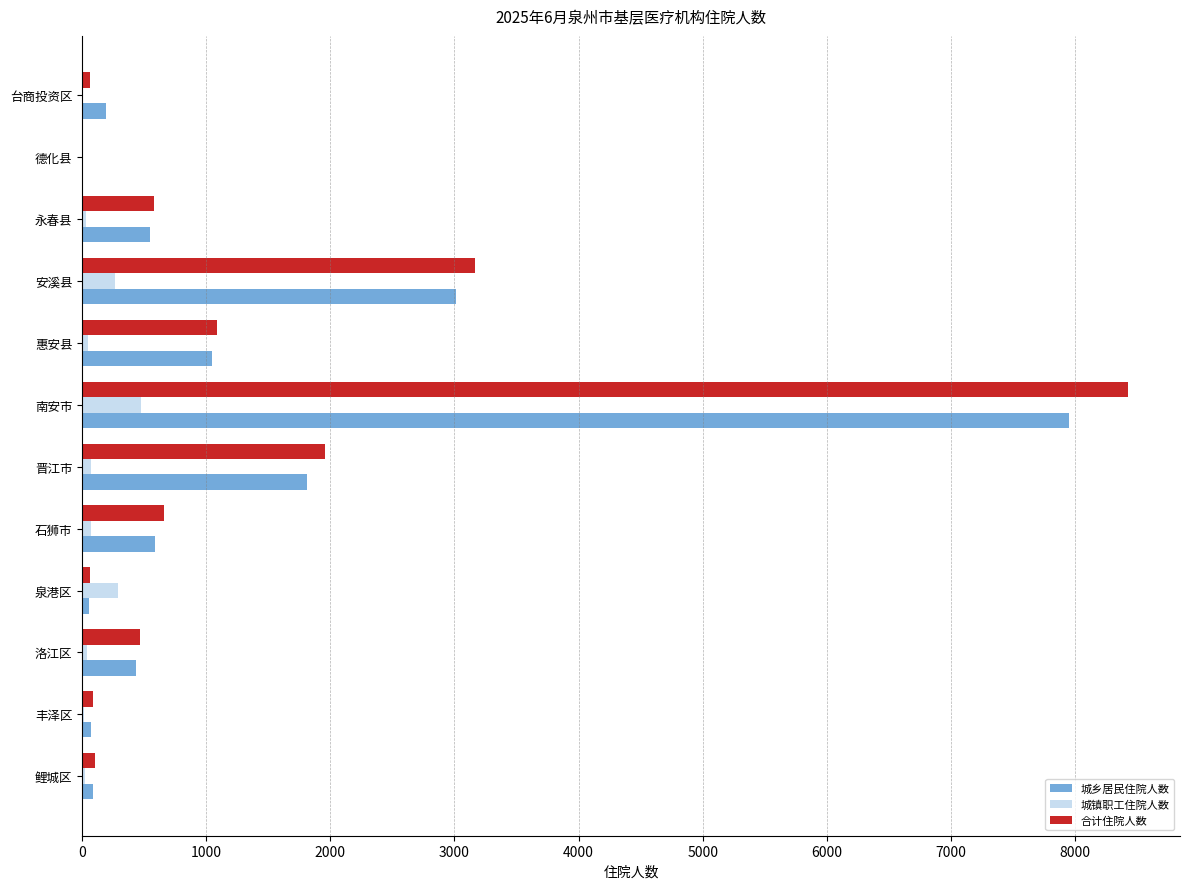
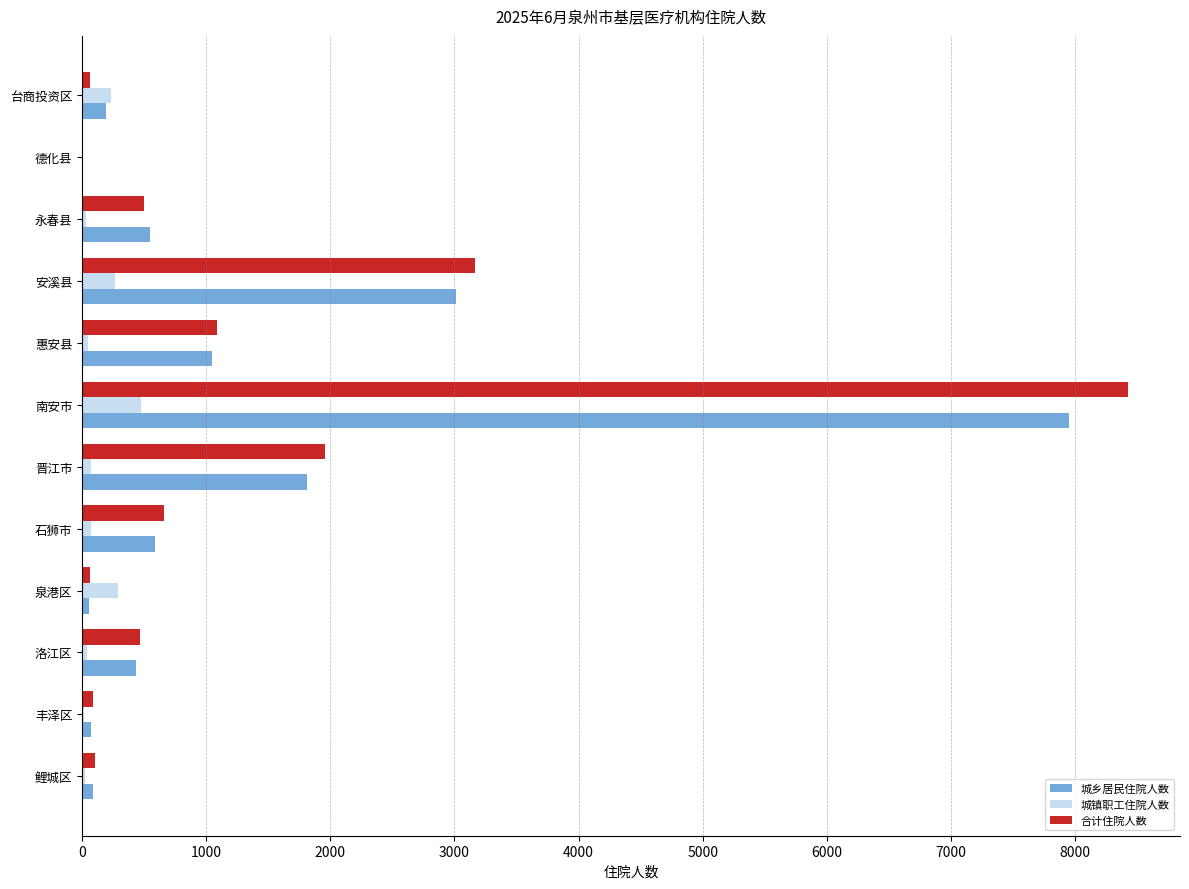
  {
    "城乡居民住院人数": {
      "台商投资区": 190,
      "永春县": 550,
      "安溪县": 3020,
      "惠安县": 1050,
      "南安市": 7950,
      "晋江市": 1810,
      "石狮市": 590,
      "泉港区": 60,
      "洛江区": 430,
      "丰泽区": 70,
      "鲤城区": 80
    },
    "城镇职工住院人数": {
-     "台商投资区": 0,
+     "台商投资区": 230,
      "德化县": 0,
      "永春县": 30,
      "安溪县": 260,
      "惠安县": 40,
      "南安市": 470,
      "晋江市": 70,
      "石狮市": 70,
      "泉港区": 290,
      "洛江区": 40,
      "鲤城区": 20
    },
    "合计住院人数": {
      "台商投资区": 60,
-     "永春县": 580,
+     "永春县": 490,
      "安溪县": 3160,
      "惠安县": 1090,
      "南安市": 8430,
      "晋江市": 1950,
      "石狮市": 660,
      "泉港区": 60,
      "洛江区": 470,
      "丰泽区": 90,
      "鲤城区": 110
    }
  }
